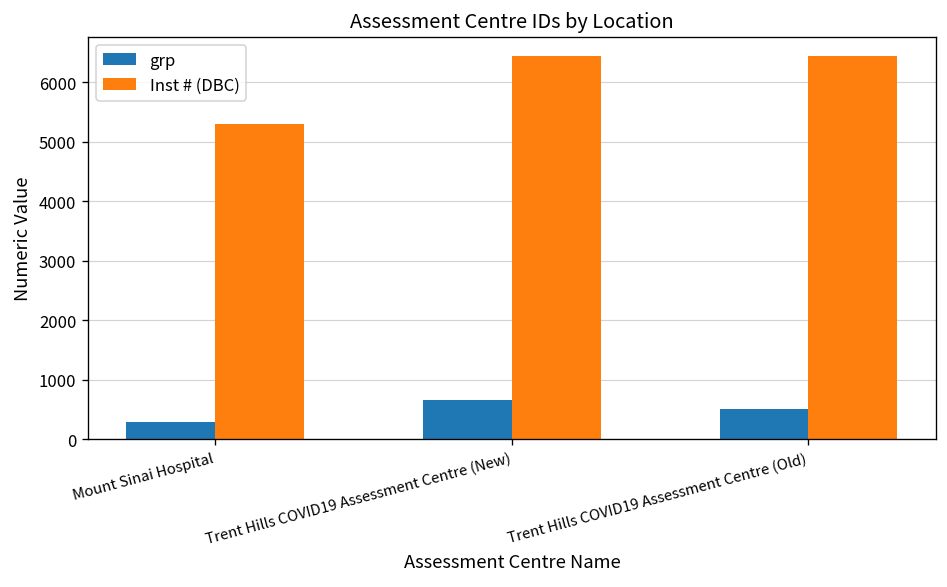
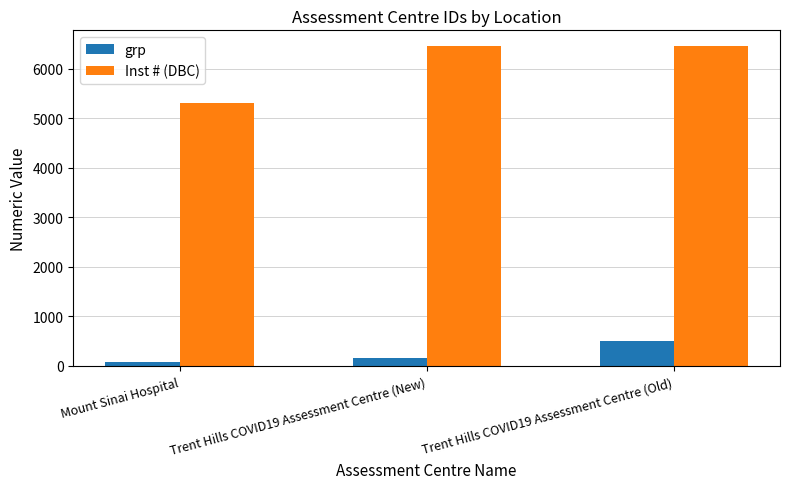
  {
    "grp": {
-     "Mount Sinai Hospital": 300,
-     "Trent Hills COVID19 Assessment Centre (New)": 700,
+     "Mount Sinai Hospital": 100,
+     "Trent Hills COVID19 Assessment Centre (New)": 200,
      "Trent Hills COVID19 Assessment Centre (Old)": 500
    },
    "Inst # (DBC)": {
      "Mount Sinai Hospital": 5300,
      "Trent Hills COVID19 Assessment Centre (New)": 6400,
      "Trent Hills COVID19 Assessment Centre (Old)": 6400
    }
  }
